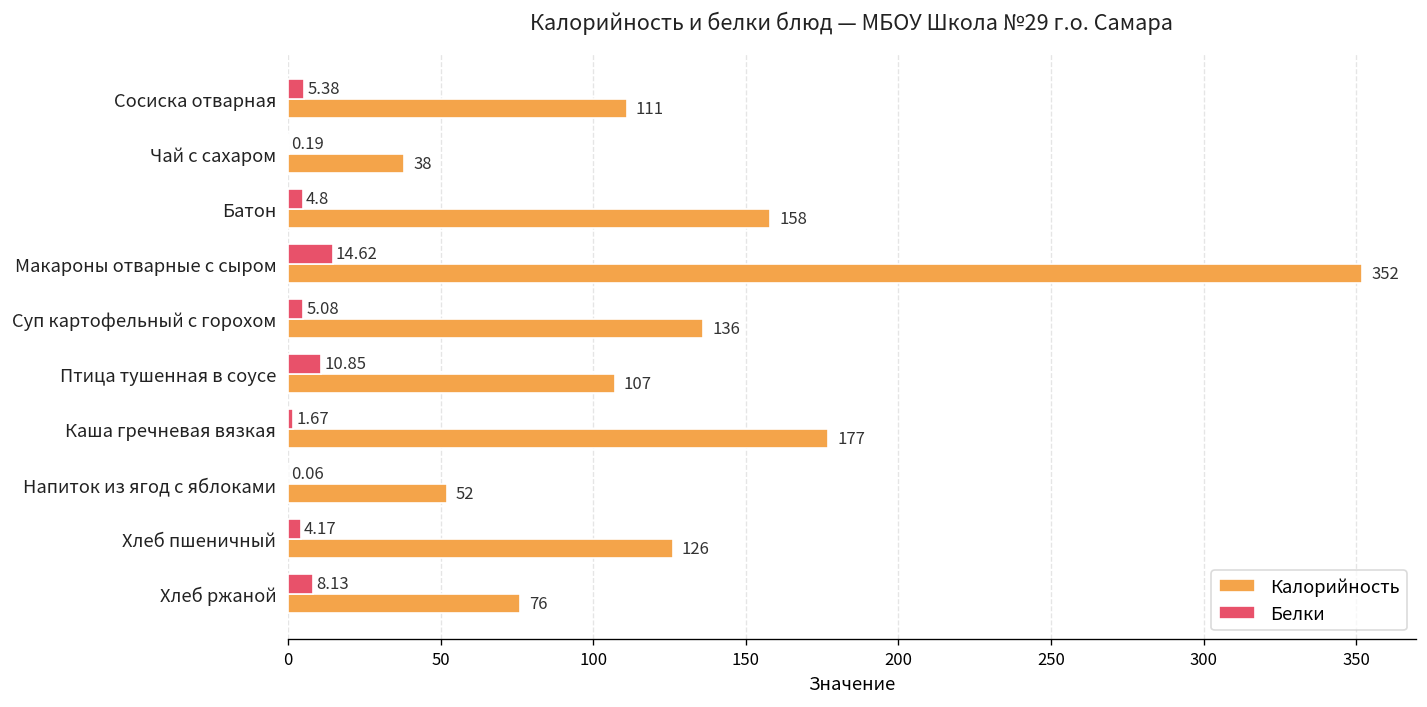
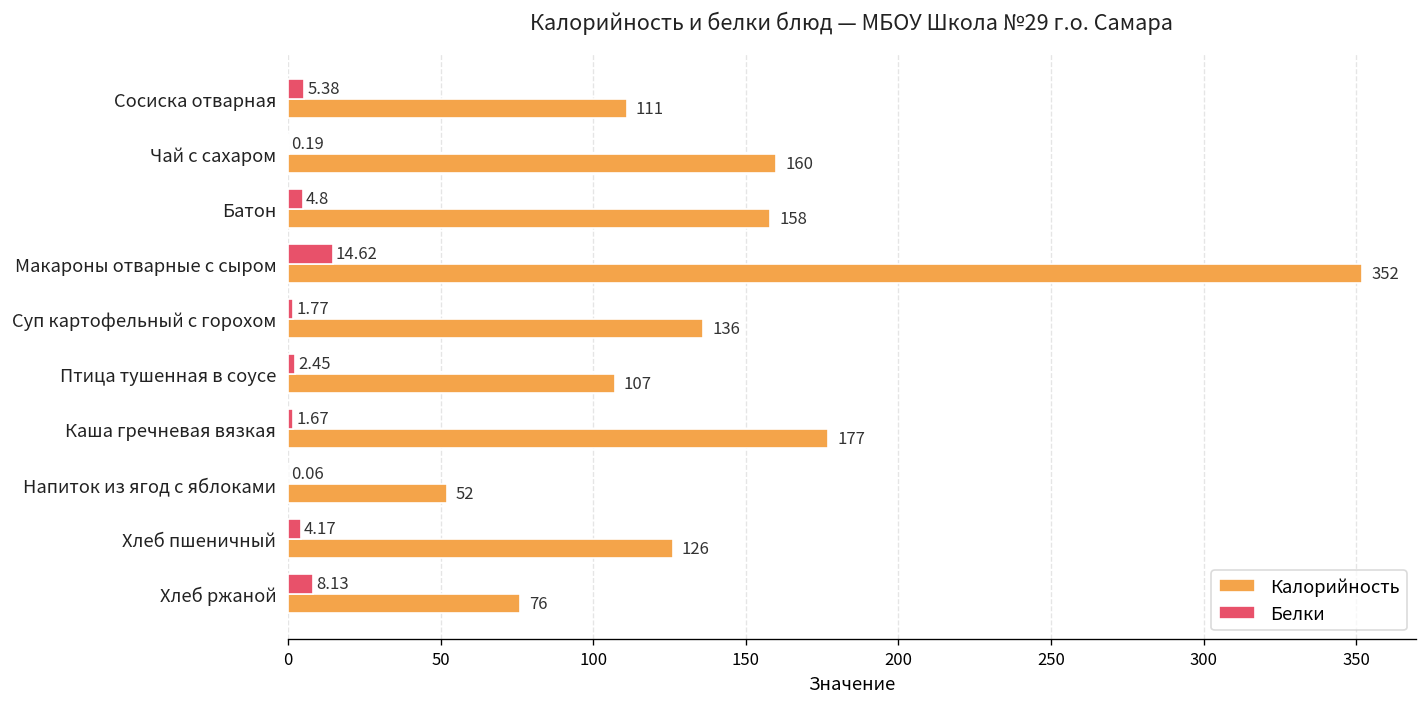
  {
    "Калорийность": {
      "Сосиска отварная": 111,
-     "Чай с сахаром": 38,
+     "Чай с сахаром": 160,
      "Батон": 158,
      "Макароны отварные с сыром": 352,
      "Суп картофельный с горохом": 136,
      "Птица тушенная в соусе": 107,
      "Каша гречневая вязкая": 177,
      "Напиток из ягод с яблоками": 52,
      "Хлеб пшеничный": 126,
      "Хлеб ржаной": 76
    },
    "Белки": {
      "Сосиска отварная": 5.38,
      "Чай с сахаром": 0.19,
      "Батон": 4.8,
      "Макароны отварные с сыром": 14.62,
-     "Суп картофельный с горохом": 5.08,
-     "Птица тушенная в соусе": 10.85,
+     "Суп картофельный с горохом": 1.77,
+     "Птица тушенная в соусе": 2.45,
      "Каша гречневая вязкая": 1.67,
      "Напиток из ягод с яблоками": 0.06,
      "Хлеб пшеничный": 4.17,
      "Хлеб ржаной": 8.13
    }
  }
